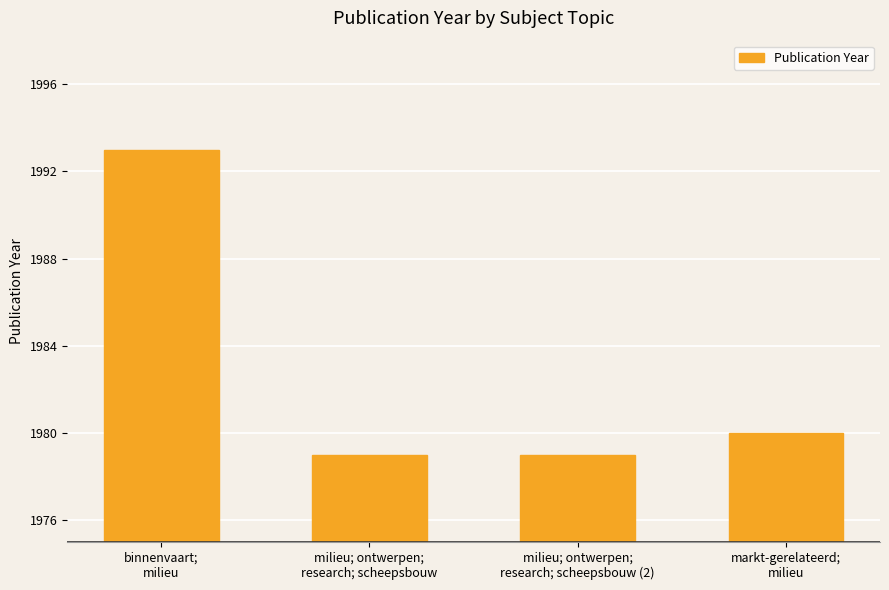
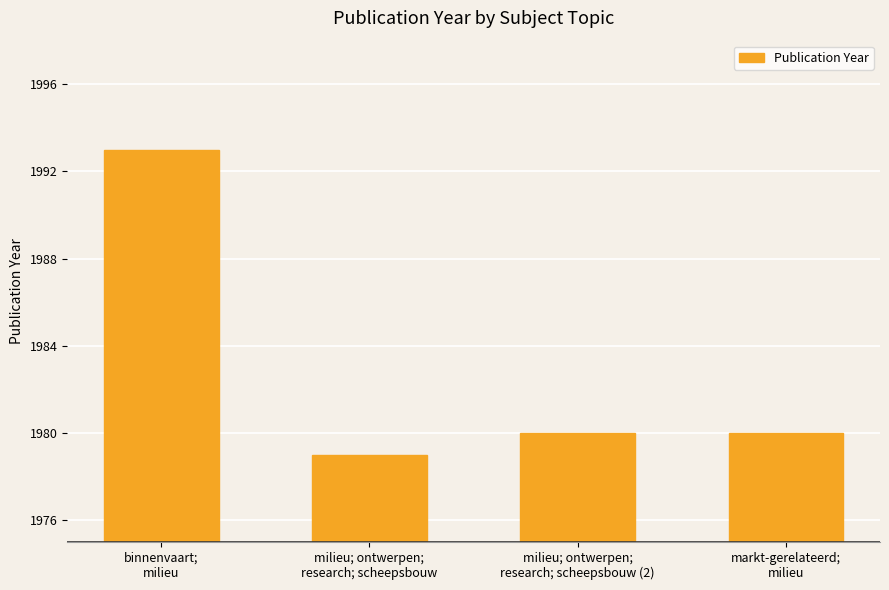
  {
    "binnenvaart; milieu": 1993,
    "milieu; ontwerpen; research; scheepsbouw": 1979,
-   "milieu; ontwerpen; research; scheepsbouw (2)": 1979,
+   "milieu; ontwerpen; research; scheepsbouw (2)": 1980,
    "markt-gerelateerd; milieu": 1980
  }
